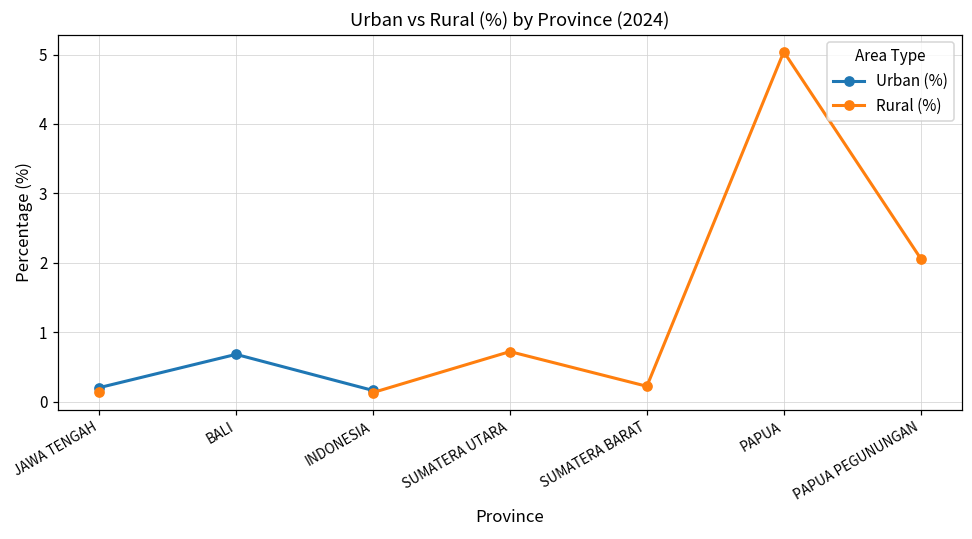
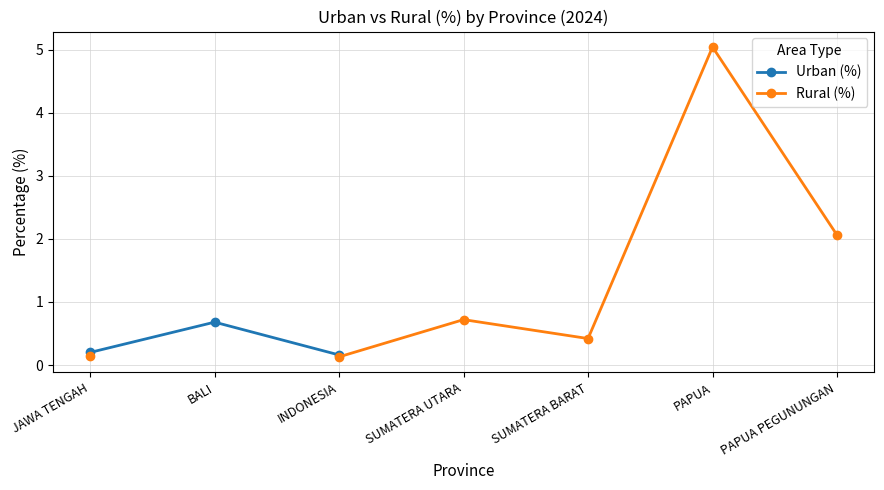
  {
    "Urban (%)": {
      "JAWA TENGAH": 0.2,
      "BALI": 0.7
    },
    "Rural (%)": {
      "JAWA TENGAH": 0.1,
      "SUMATERA UTARA": 0.7,
-     "SUMATERA BARAT": 0.2,
+     "SUMATERA BARAT": 0.4,
      "PAPUA": 5.0,
      "PAPUA PEGUNUNGAN": 2.1
    }
  }
